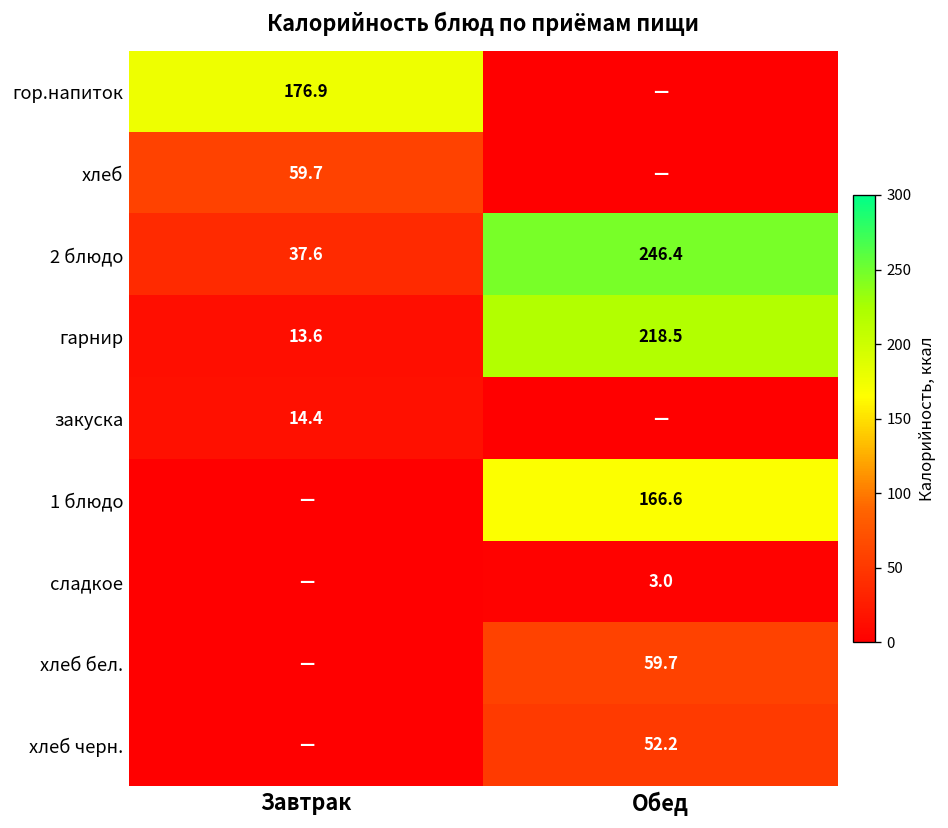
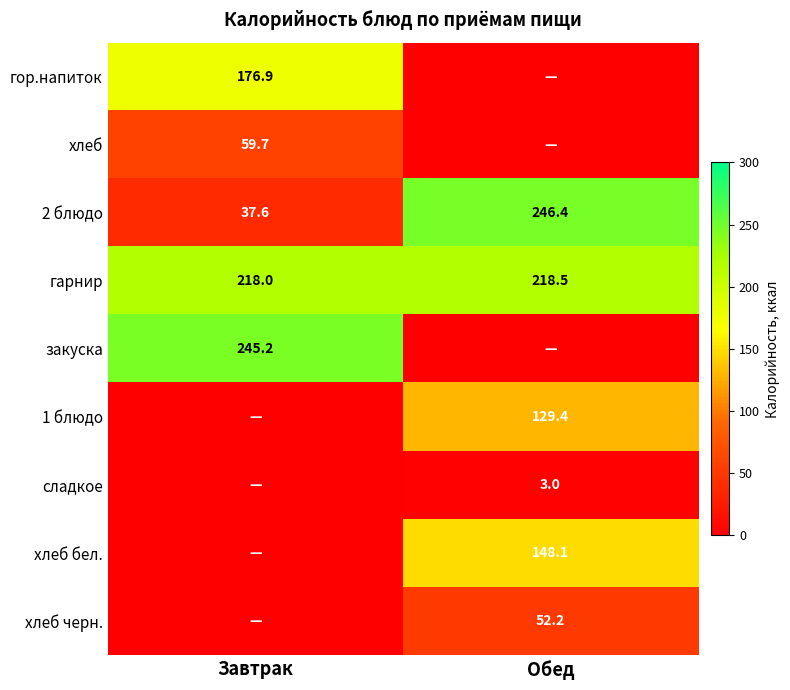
  {
    "гор.напиток": {
      "Завтрак": 176.9
    },
    "хлеб": {
      "Завтрак": 59.7
    },
    "2 блюдо": {
      "Завтрак": 37.6,
      "Обед": 246.4
    },
    "гарнир": {
-     "Завтрак": 13.6,
+     "Завтрак": 218.0,
      "Обед": 218.5
    },
    "закуска": {
-     "Завтрак": 14.4
+     "Завтрак": 245.2
    },
    "1 блюдо": {
-     "Обед": 166.6
+     "Обед": 129.4
    },
    "сладкое": {
      "Обед": 3.0
    },
    "хлеб бел.": {
-     "Обед": 59.7
+     "Обед": 148.1
    },
    "хлеб черн.": {
      "Обед": 52.2
    }
  }
